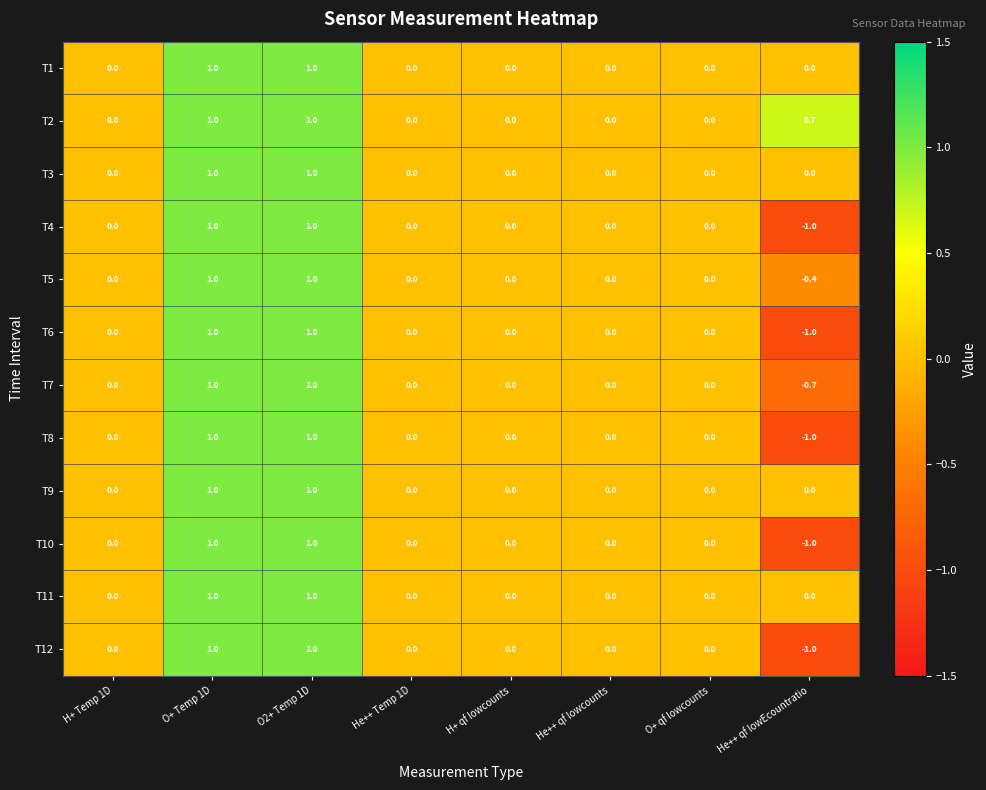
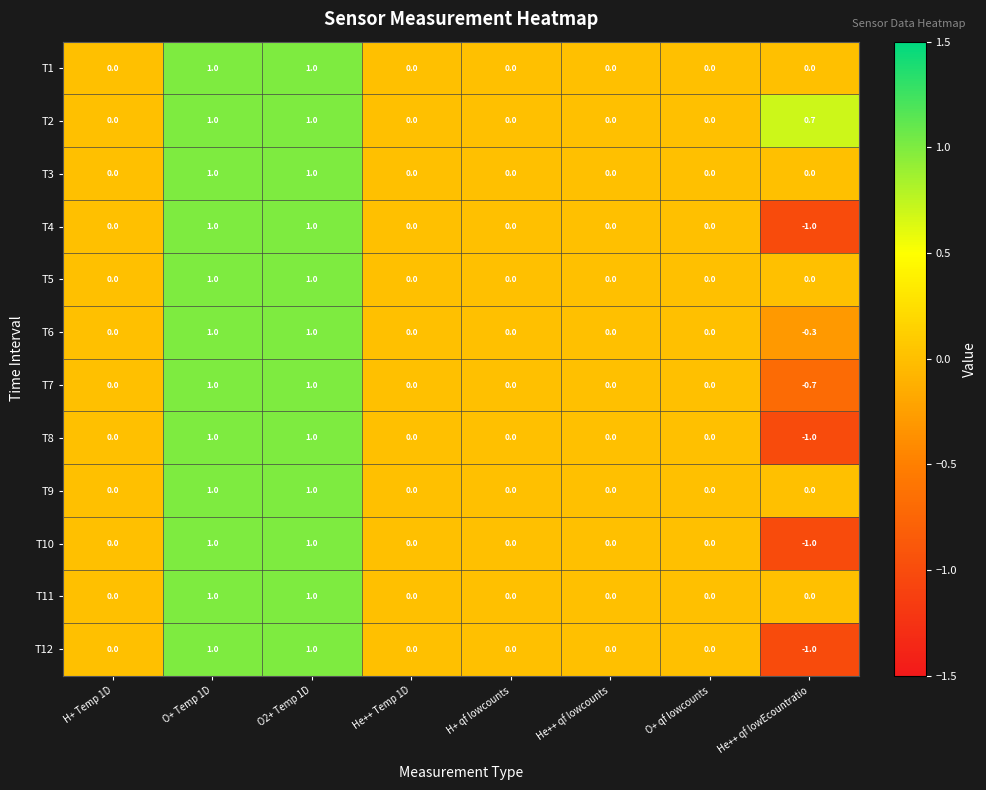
  {
    "T1": {
      "H+ Temp 1D": 0.0,
      "O+ Temp 1D": 1.0,
      "O2+ Temp 1D": 1.0,
      "He++ Temp 1D": 0.0,
      "H+ qf lowcounts": 0.0,
      "He++ qf lowcounts": 0.0,
      "O+ qf lowcounts": 0.0,
      "He++ qf lowEcountratio": 0.0
    },
    "T2": {
      "H+ Temp 1D": 0.0,
      "O+ Temp 1D": 1.0,
      "O2+ Temp 1D": 1.0,
      "He++ Temp 1D": 0.0,
      "H+ qf lowcounts": 0.0,
      "He++ qf lowcounts": 0.0,
      "O+ qf lowcounts": 0.0,
      "He++ qf lowEcountratio": 0.7
    },
    "T3": {
      "H+ Temp 1D": 0.0,
      "O+ Temp 1D": 1.0,
      "O2+ Temp 1D": 1.0,
      "He++ Temp 1D": 0.0,
      "H+ qf lowcounts": 0.0,
      "He++ qf lowcounts": 0.0,
      "O+ qf lowcounts": 0.0,
      "He++ qf lowEcountratio": 0.0
    },
    "T4": {
      "H+ Temp 1D": 0.0,
      "O+ Temp 1D": 1.0,
      "O2+ Temp 1D": 1.0,
      "He++ Temp 1D": 0.0,
      "H+ qf lowcounts": 0.0,
      "He++ qf lowcounts": 0.0,
      "O+ qf lowcounts": 0.0,
      "He++ qf lowEcountratio": -1.0
    },
    "T5": {
      "H+ Temp 1D": 0.0,
      "O+ Temp 1D": 1.0,
      "O2+ Temp 1D": 1.0,
      "He++ Temp 1D": 0.0,
      "H+ qf lowcounts": 0.0,
      "He++ qf lowcounts": 0.0,
      "O+ qf lowcounts": 0.0,
-     "He++ qf lowEcountratio": -0.4
+     "He++ qf lowEcountratio": 0.0
    },
    "T6": {
      "H+ Temp 1D": 0.0,
      "O+ Temp 1D": 1.0,
      "O2+ Temp 1D": 1.0,
      "He++ Temp 1D": 0.0,
      "H+ qf lowcounts": 0.0,
      "He++ qf lowcounts": 0.0,
      "O+ qf lowcounts": 0.0,
-     "He++ qf lowEcountratio": -1.0
+     "He++ qf lowEcountratio": -0.3
    },
    "T7": {
      "H+ Temp 1D": 0.0,
      "O+ Temp 1D": 1.0,
      "O2+ Temp 1D": 1.0,
      "He++ Temp 1D": 0.0,
      "H+ qf lowcounts": 0.0,
      "He++ qf lowcounts": 0.0,
      "O+ qf lowcounts": 0.0,
      "He++ qf lowEcountratio": -0.7
    },
    "T8": {
      "H+ Temp 1D": 0.0,
      "O+ Temp 1D": 1.0,
      "O2+ Temp 1D": 1.0,
      "He++ Temp 1D": 0.0,
      "H+ qf lowcounts": 0.0,
      "He++ qf lowcounts": 0.0,
      "O+ qf lowcounts": 0.0,
      "He++ qf lowEcountratio": -1.0
    },
    "T9": {
      "H+ Temp 1D": 0.0,
      "O+ Temp 1D": 1.0,
      "O2+ Temp 1D": 1.0,
      "He++ Temp 1D": 0.0,
      "H+ qf lowcounts": 0.0,
      "He++ qf lowcounts": 0.0,
      "O+ qf lowcounts": 0.0,
      "He++ qf lowEcountratio": 0.0
    },
    "T10": {
      "H+ Temp 1D": 0.0,
      "O+ Temp 1D": 1.0,
      "O2+ Temp 1D": 1.0,
      "He++ Temp 1D": 0.0,
      "H+ qf lowcounts": 0.0,
      "He++ qf lowcounts": 0.0,
      "O+ qf lowcounts": 0.0,
      "He++ qf lowEcountratio": -1.0
    },
    "T11": {
      "H+ Temp 1D": 0.0,
      "O+ Temp 1D": 1.0,
      "O2+ Temp 1D": 1.0,
      "He++ Temp 1D": 0.0,
      "H+ qf lowcounts": 0.0,
      "He++ qf lowcounts": 0.0,
      "O+ qf lowcounts": 0.0,
      "He++ qf lowEcountratio": 0.0
    },
    "T12": {
      "H+ Temp 1D": 0.0,
      "O+ Temp 1D": 1.0,
      "O2+ Temp 1D": 1.0,
      "He++ Temp 1D": 0.0,
      "H+ qf lowcounts": 0.0,
      "He++ qf lowcounts": 0.0,
      "O+ qf lowcounts": 0.0,
      "He++ qf lowEcountratio": -1.0
    }
  }
